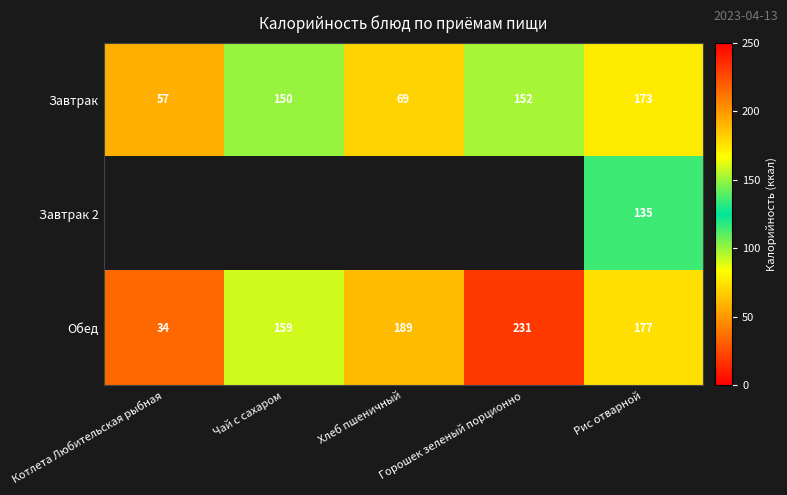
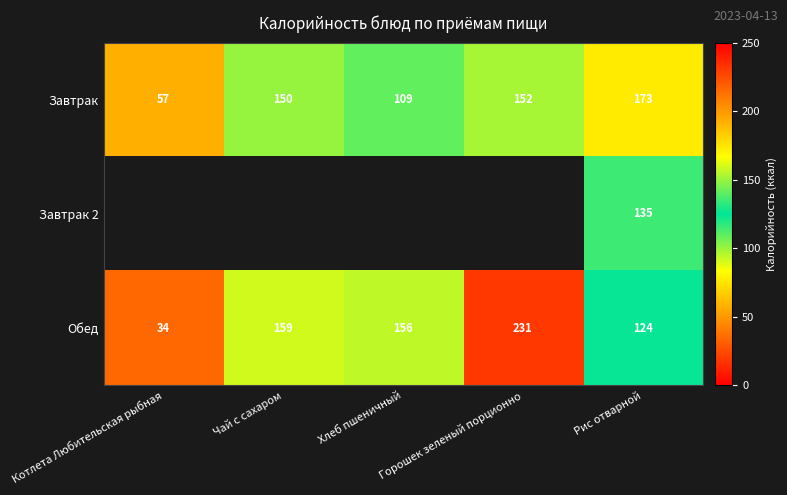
  {
    "Завтрак": {
      "Котлета Любительская рыбная": 57,
      "Чай с сахаром": 150,
-     "Хлеб пшеничный": 69,
+     "Хлеб пшеничный": 109,
      "Горошек зеленый порционно": 152,
      "Рис отварной": 173
    },
    "Завтрак 2": {
      "Рис отварной": 135
    },
    "Обед": {
      "Котлета Любительская рыбная": 34,
      "Чай с сахаром": 159,
-     "Хлеб пшеничный": 189,
+     "Хлеб пшеничный": 156,
      "Горошек зеленый порционно": 231,
-     "Рис отварной": 177
+     "Рис отварной": 124
    }
  }
